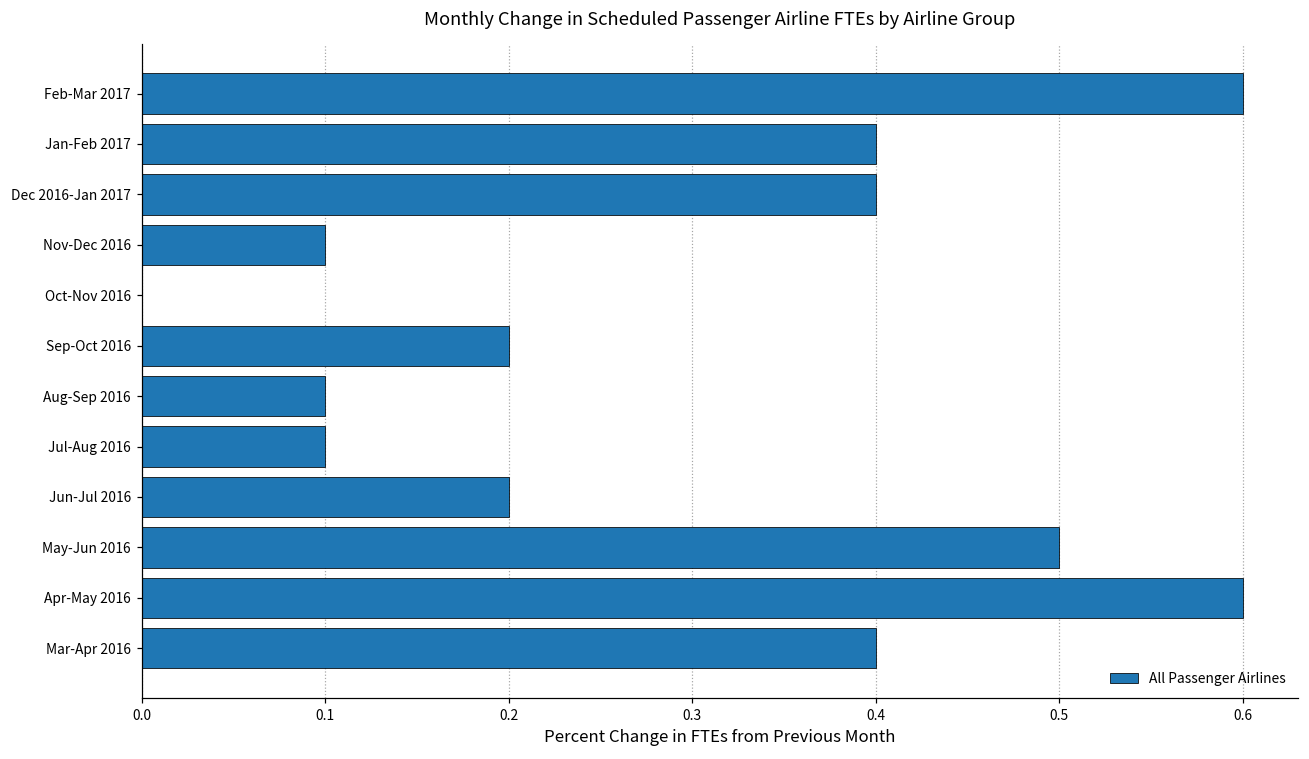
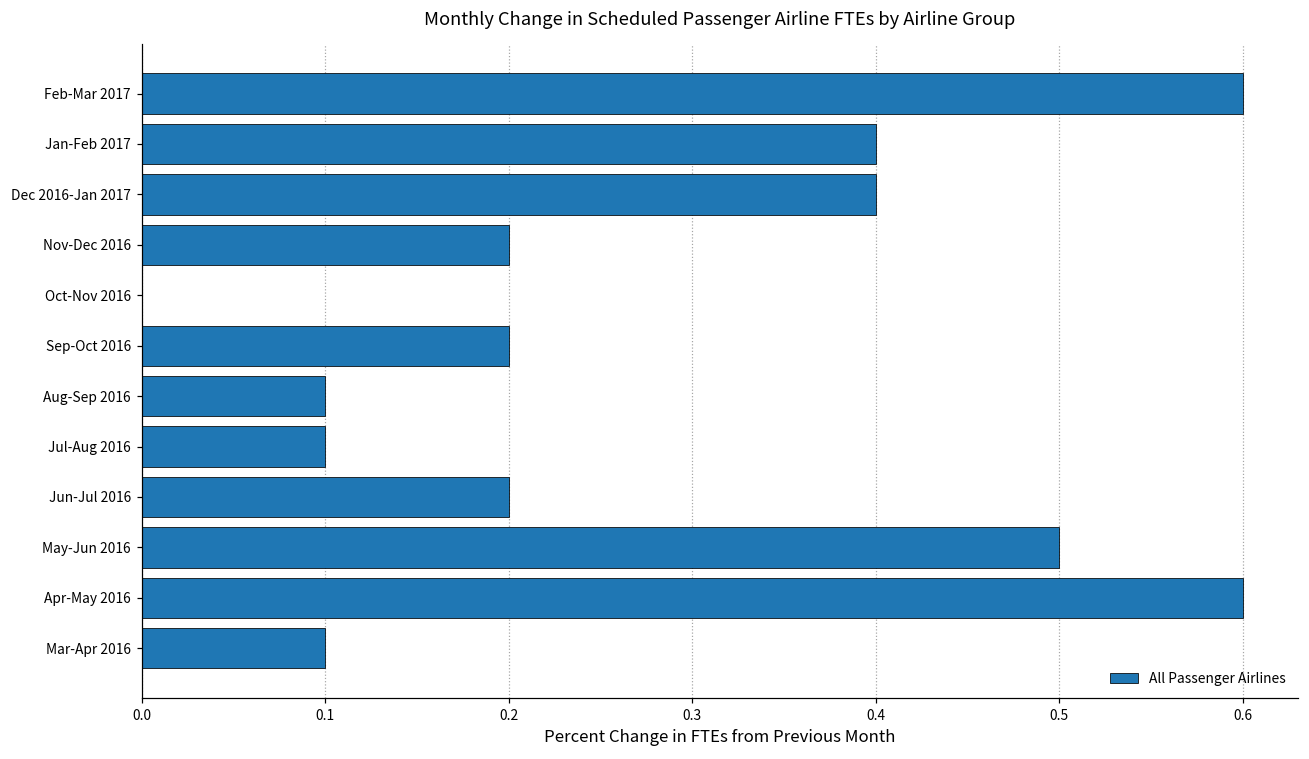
  {
    "Feb-Mar 2017": 0.6,
    "Jan-Feb 2017": 0.4,
    "Dec 2016-Jan 2017": 0.4,
-   "Nov-Dec 2016": 0.1,
+   "Nov-Dec 2016": 0.2,
    "Oct-Nov 2016": 0.0,
    "Sep-Oct 2016": 0.2,
    "Aug-Sep 2016": 0.1,
    "Jul-Aug 2016": 0.1,
    "Jun-Jul 2016": 0.2,
    "May-Jun 2016": 0.5,
    "Apr-May 2016": 0.6,
-   "Mar-Apr 2016": 0.4
+   "Mar-Apr 2016": 0.1
  }
